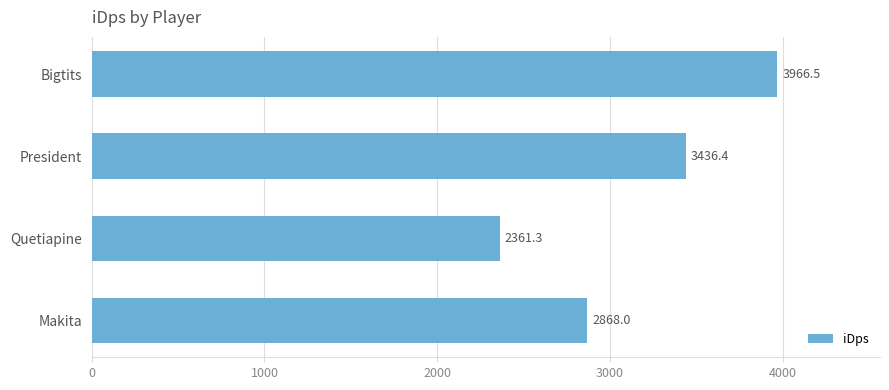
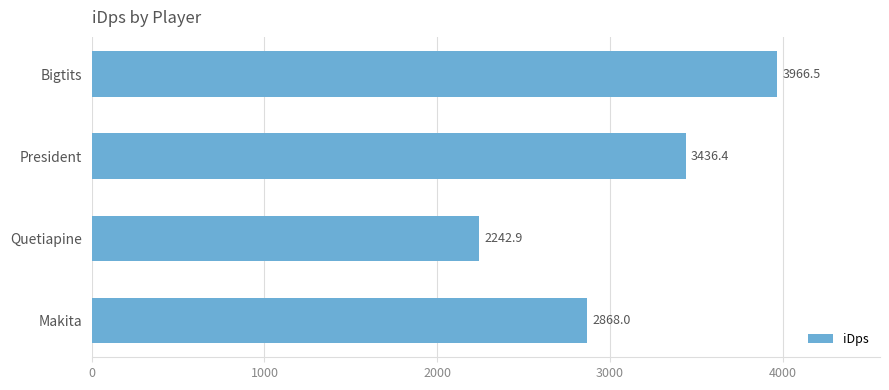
  {
    "Bigtits": 3966.5,
    "President": 3436.4,
-   "Quetiapine": 2361.3,
+   "Quetiapine": 2242.9,
    "Makita": 2868.0
  }
